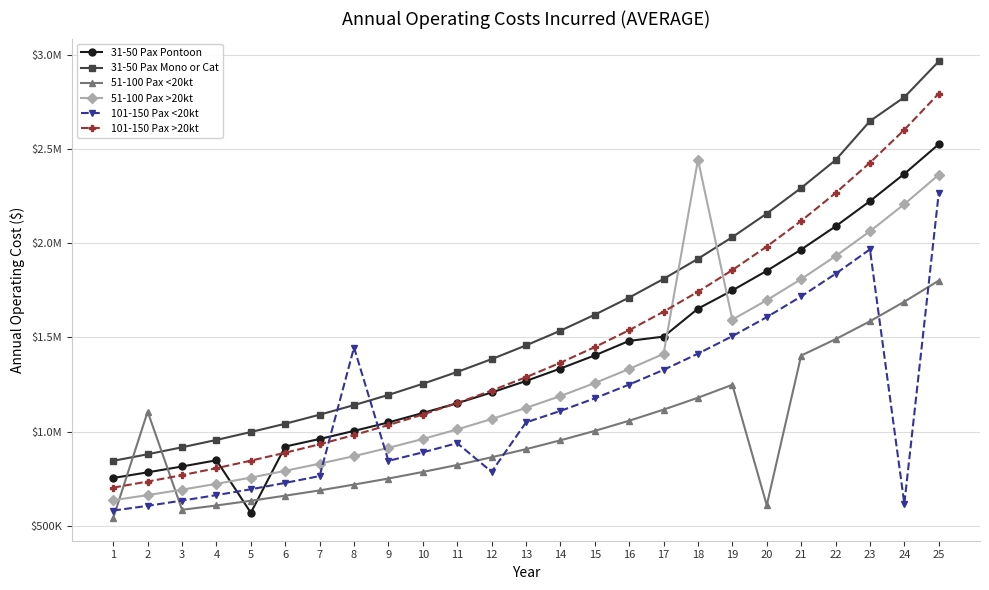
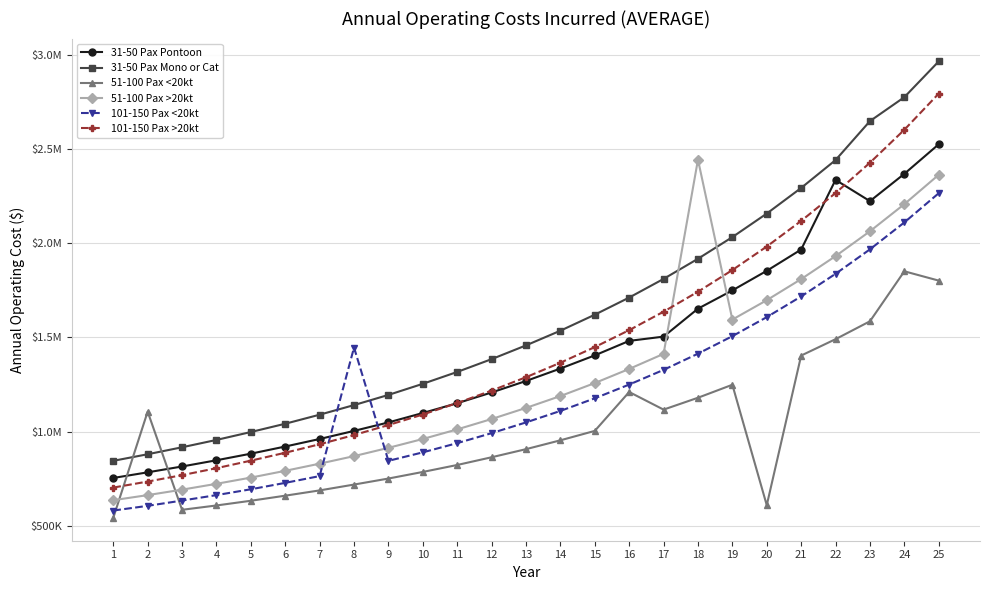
  {
    "31-50 Pax Pontoon": {
      "1": "$750000",
      "2": "$780000",
      "3": "$820000",
      "4": "$850000",
-     "5": "$570000",
+     "5": "$880000",
      "6": "$920000",
      "7": "$960000",
      "8": "$1000000",
      "9": "$1050000",
      "13": "$1270000",
      "14": "$1340000",
      "15": "$1410000",
      "16": "$1480000",
      "17": "$1500000",
      "18": "$1650000",
      "19": "$1750000",
      "20": "$1850000",
      "21": "$1970000",
-     "22": "$2090000",
+     "22": "$2340000",
      "23": "$2220000",
      "24": "$2370000",
      "25": "$2530000"
    },
    "31-50 Pax Mono or Cat": {
      "1": "$850000",
      "2": "$880000",
      "3": "$920000",
      "4": "$960000",
      "5": "$1000000",
      "6": "$1040000",
      "7": "$1090000",
      "8": "$1140000",
      "9": "$1200000",
      "10": "$1250000",
      "11": "$1320000",
      "12": "$1390000",
      "13": "$1460000",
      "14": "$1540000",
      "15": "$1620000",
      "16": "$1710000",
      "17": "$1810000",
      "18": "$1920000",
      "19": "$2030000",
      "20": "$2160000",
      "21": "$2290000",
      "22": "$2440000",
      "23": "$2650000",
      "24": "$2780000",
      "25": "$2970000"
    },
    "51-100 Pax <20kt": {
      "1": "$540000",
      "2": "$1110000",
      "3": "$590000",
      "4": "$610000",
      "5": "$630000",
      "6": "$660000",
      "7": "$690000",
      "8": "$720000",
      "9": "$750000",
      "10": "$790000",
      "11": "$820000",
      "12": "$860000",
      "13": "$910000",
      "14": "$950000",
      "15": "$1000000",
-     "16": "$1060000",
+     "16": "$1210000",
      "17": "$1120000",
      "18": "$1180000",
      "19": "$1250000",
      "20": "$610000",
      "21": "$1400000",
      "22": "$1490000",
      "23": "$1590000",
-     "24": "$1690000",
+     "24": "$1850000",
      "25": "$1800000"
    },
    "51-100 Pax >20kt": {
      "1": "$640000",
      "2": "$660000",
      "3": "$690000",
      "4": "$720000",
      "5": "$760000",
      "6": "$790000",
      "7": "$830000",
      "8": "$870000",
      "9": "$910000",
      "10": "$960000",
      "11": "$1010000",
      "12": "$1070000",
      "13": "$1130000",
      "14": "$1190000",
      "15": "$1260000",
      "16": "$1330000",
      "17": "$1410000",
      "18": "$2440000",
      "19": "$1600000",
      "20": "$1700000",
      "21": "$1810000",
      "22": "$1930000",
      "23": "$2060000",
      "24": "$2210000",
      "25": "$2360000"
    },
    "101-150 Pax <20kt": {
      "1": "$580000",
      "2": "$610000",
      "3": "$630000",
      "4": "$660000",
      "5": "$690000",
      "6": "$730000",
      "7": "$760000",
      "8": "$1450000",
      "9": "$850000",
      "10": "$890000",
      "11": "$940000",
-     "12": "$790000",
+     "12": "$990000",
      "13": "$1050000",
      "14": "$1110000",
      "15": "$1180000",
      "16": "$1250000",
      "17": "$1330000",
      "18": "$1410000",
      "19": "$1510000",
      "20": "$1610000",
      "21": "$1720000",
      "22": "$1840000",
      "23": "$1970000",
-     "24": "$620000",
+     "24": "$2110000",
      "25": "$2270000"
    },
    "101-150 Pax >20kt": {
      "1": "$700000",
      "2": "$740000",
      "3": "$770000",
      "4": "$810000",
      "5": "$850000",
      "6": "$890000",
      "7": "$930000",
      "8": "$980000",
      "9": "$1040000",
      "13": "$1290000",
      "14": "$1370000",
      "15": "$1450000",
      "16": "$1540000",
      "17": "$1640000",
      "18": "$1740000",
      "19": "$1860000",
      "20": "$1980000",
      "21": "$2120000",
      "22": "$2270000",
      "23": "$2430000",
      "24": "$2600000",
      "25": "$2800000"
    }
  }
